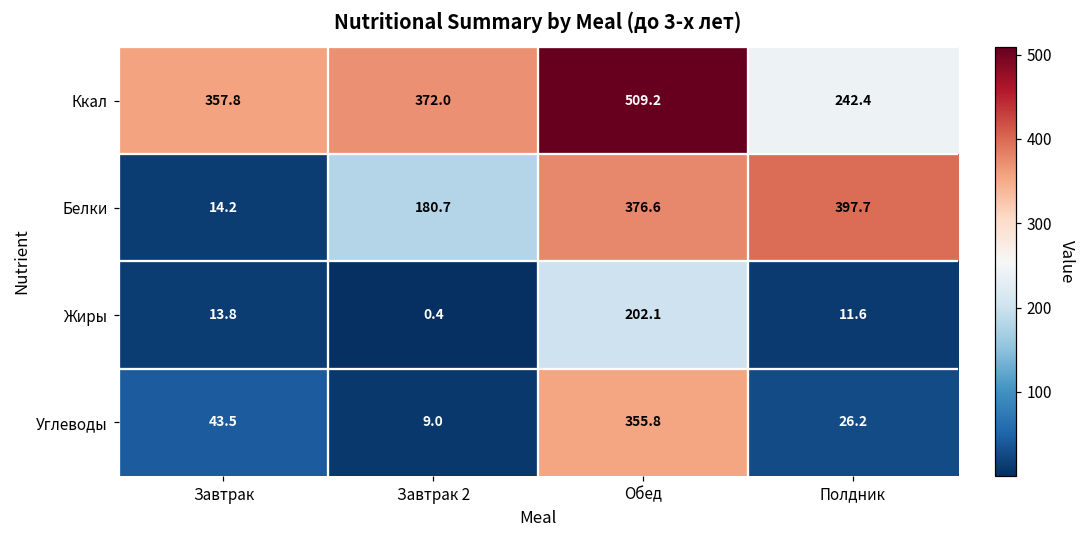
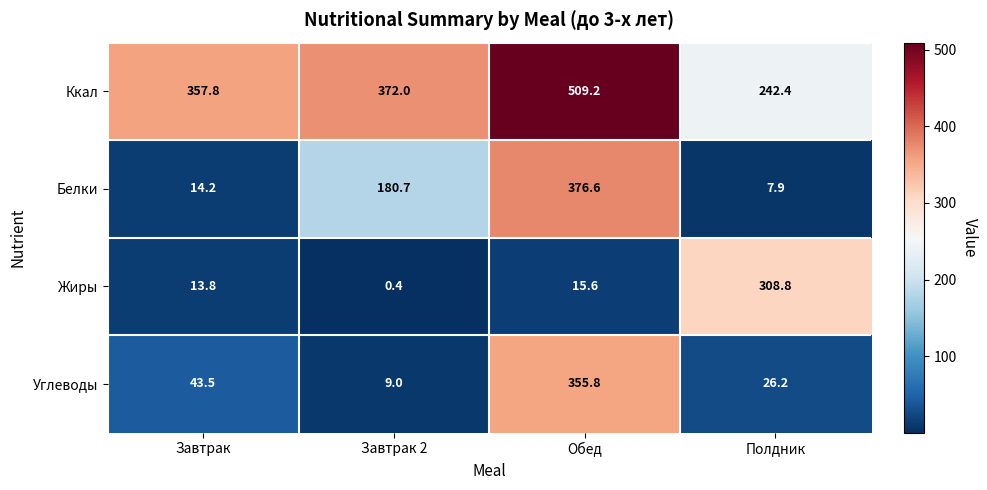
  {
    "Ккал": {
      "Завтрак": 357.8,
      "Завтрак 2": 372.0,
      "Обед": 509.2,
      "Полдник": 242.4
    },
    "Белки": {
      "Завтрак": 14.2,
      "Завтрак 2": 180.7,
      "Обед": 376.6,
-     "Полдник": 397.7
+     "Полдник": 7.9
    },
    "Жиры": {
      "Завтрак": 13.8,
      "Завтрак 2": 0.4,
-     "Обед": 202.1,
-     "Полдник": 11.6
+     "Обед": 15.6,
+     "Полдник": 308.8
    },
    "Углеводы": {
      "Завтрак": 43.5,
      "Завтрак 2": 9.0,
      "Обед": 355.8,
      "Полдник": 26.2
    }
  }
